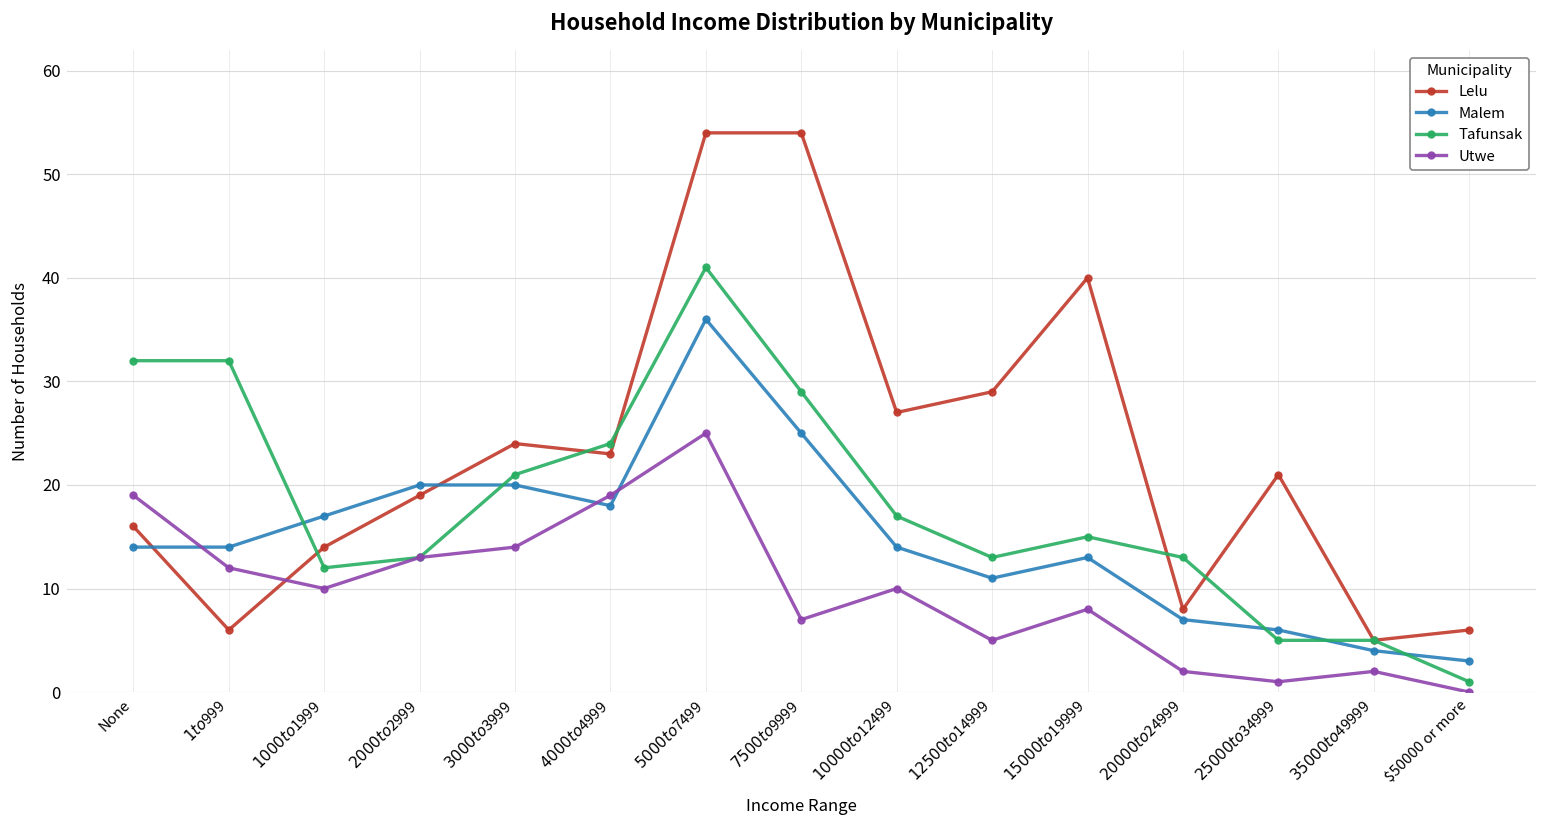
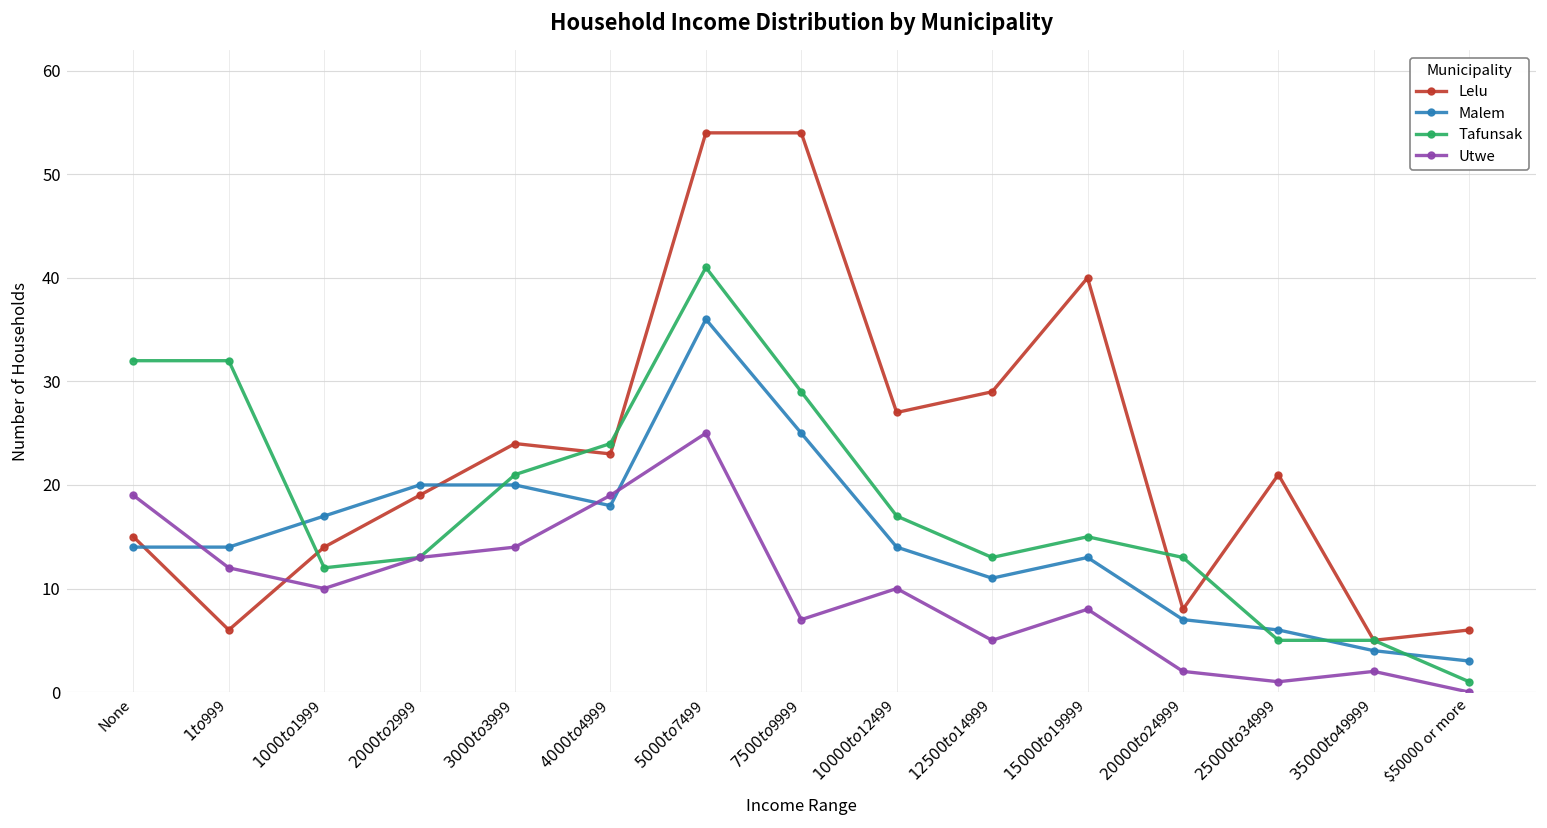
  {
    "Lelu": {
-     "None": 16,
+     "None": 15,
      "$50000 or more": 6
    },
    "Malem": {
      "None": 14,
      "$50000 or more": 3
    },
    "Tafunsak": {
      "None": 32,
      "$50000 or more": 1
    },
    "Utwe": {
      "None": 19,
      "$50000 or more": 0
    }
  }
